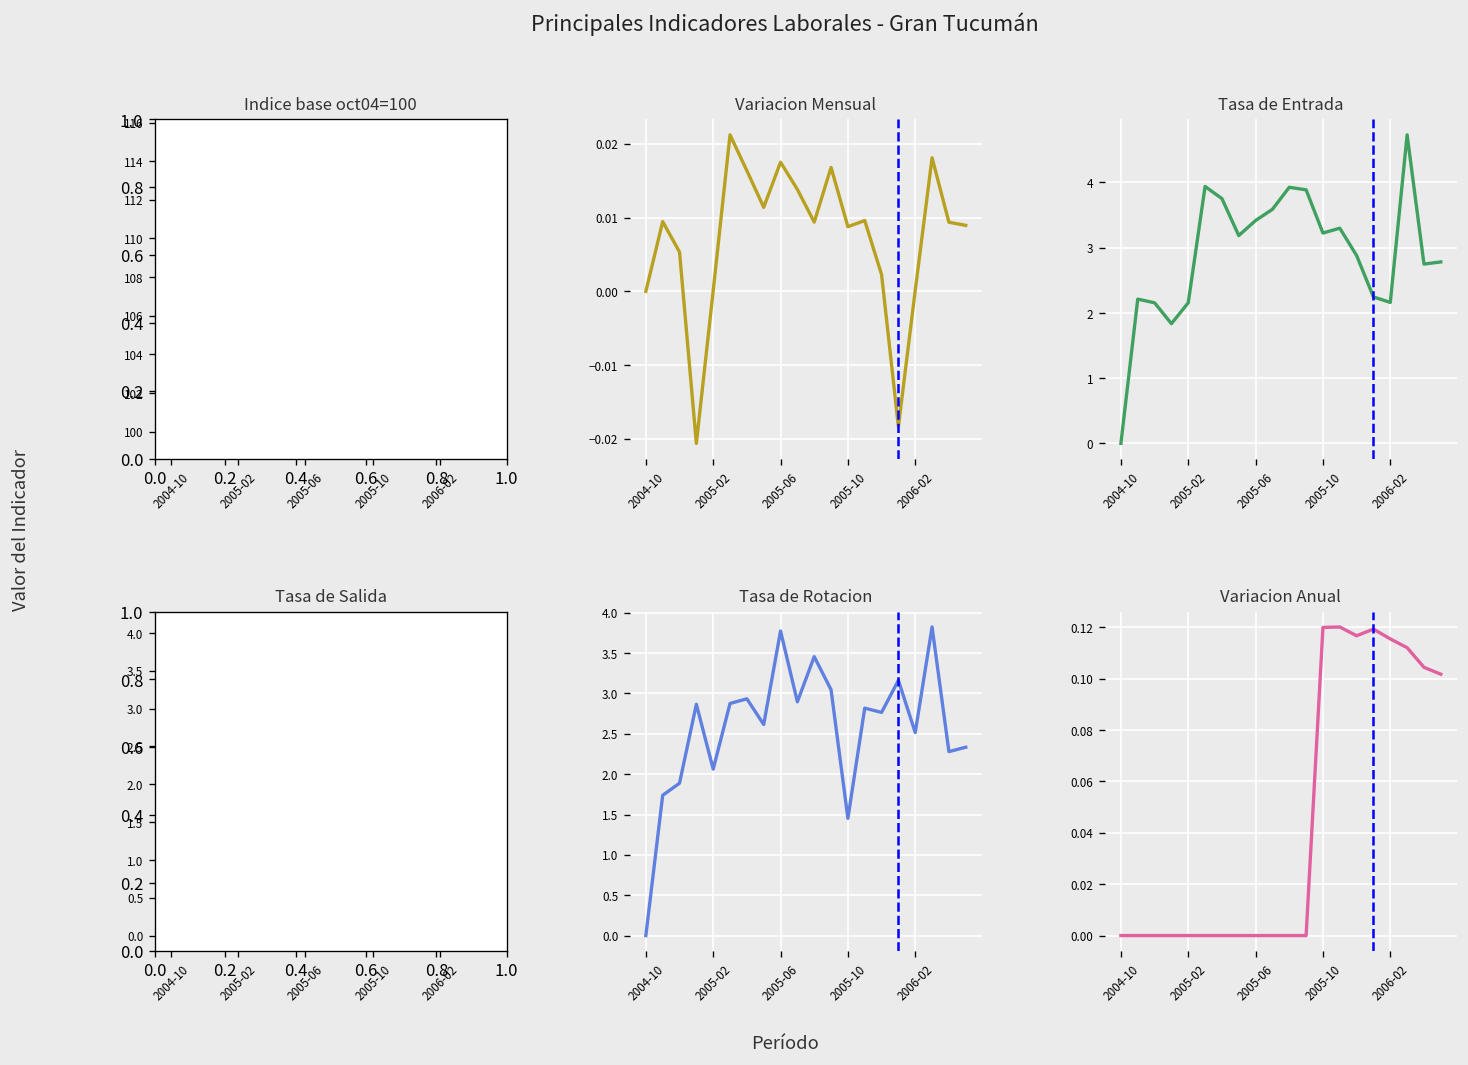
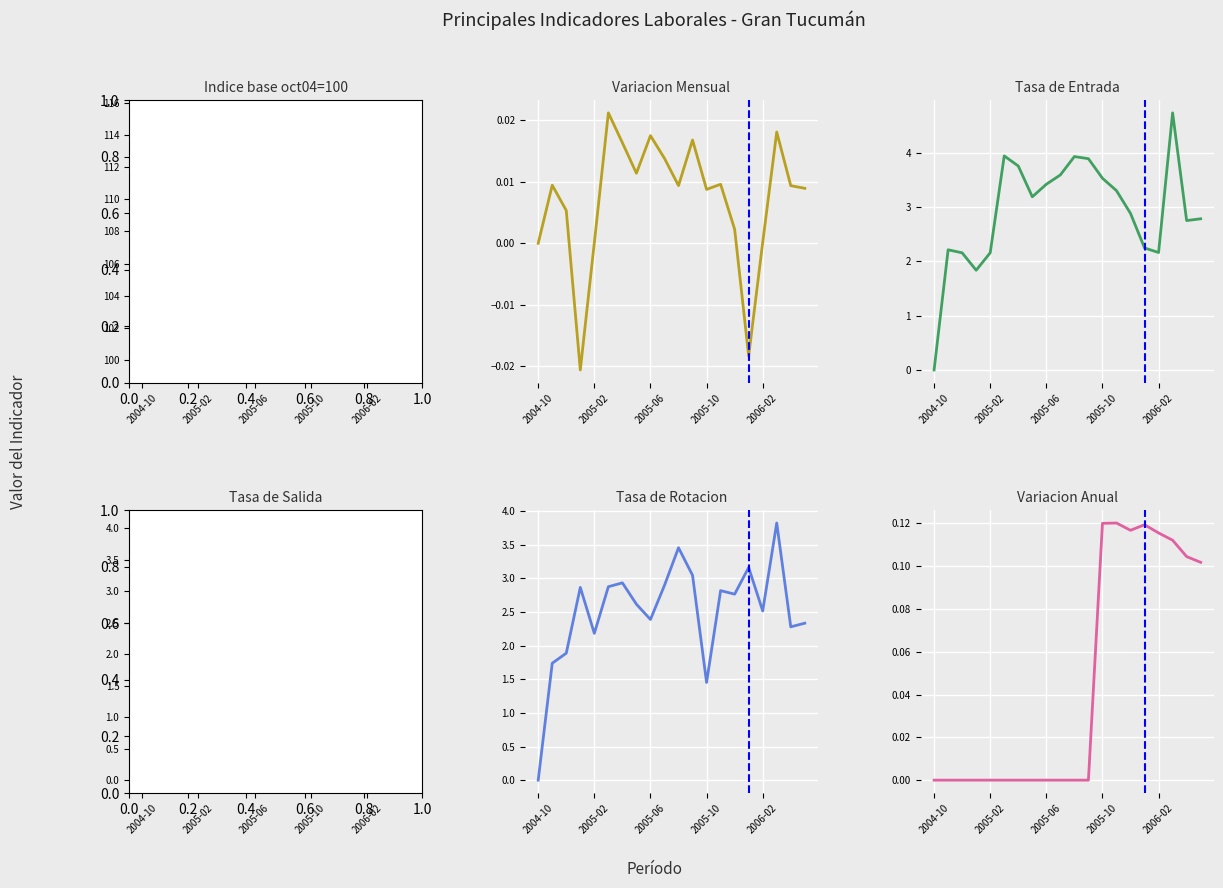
  {
    "Variacion Mensual": {
      "2004-10": 0.000,
      "2005-02": 0.000,
      "2005-06": 0.018,
      "2005-10": 0.009,
      "2006-02": 0.000
    },
    "Tasa de Entrada": {
      "2004-10": 0.0,
      "2005-02": 2.2,
      "2005-06": 3.4,
-     "2005-10": 3.2,
+     "2005-10": 3.5,
      "2006-02": 2.2
    },
    "Tasa de Rotacion": {
      "2004-10": 0.0,
-     "2005-02": 2.1,
-     "2005-06": 3.8,
+     "2005-02": 2.2,
+     "2005-06": 2.4,
      "2005-10": 1.5,
      "2006-02": 2.5
    },
    "Variacion Anual": {
      "2004-10": 0.000,
      "2005-02": 0.000,
      "2005-06": 0.000,
      "2005-10": 0.120,
      "2006-02": 0.115
    }
  }
